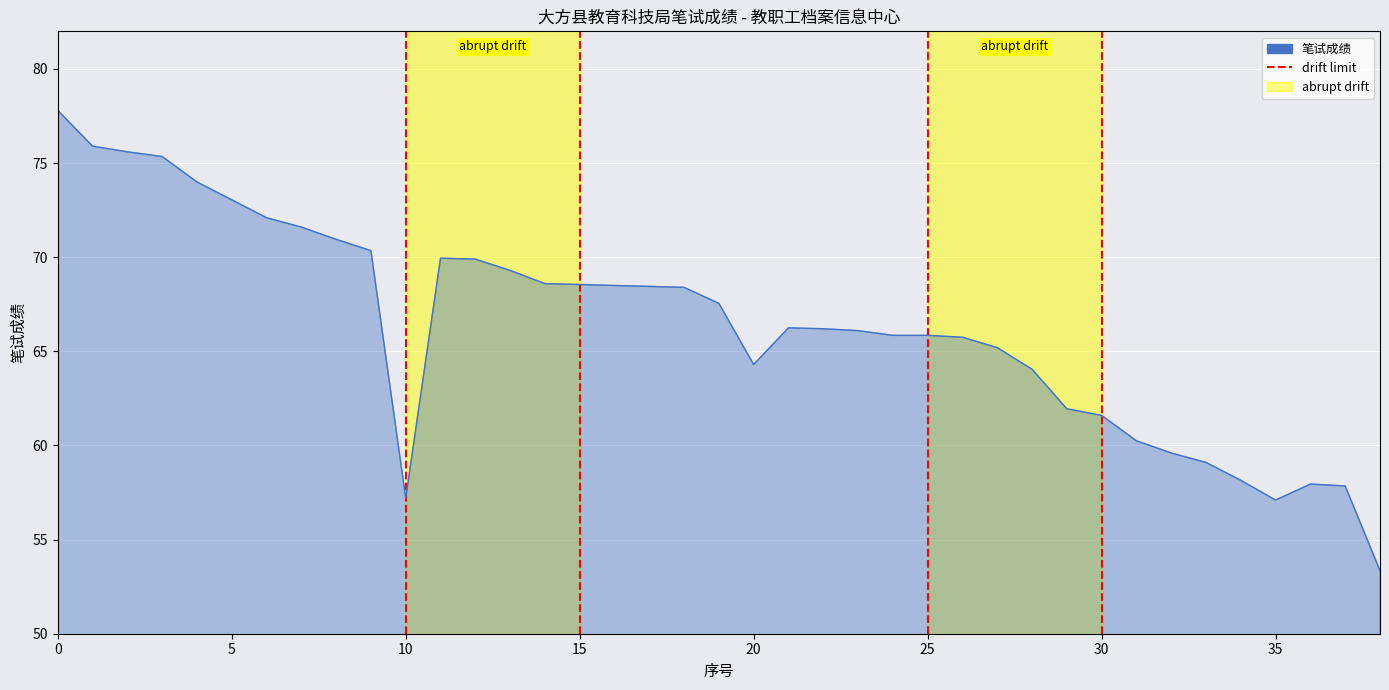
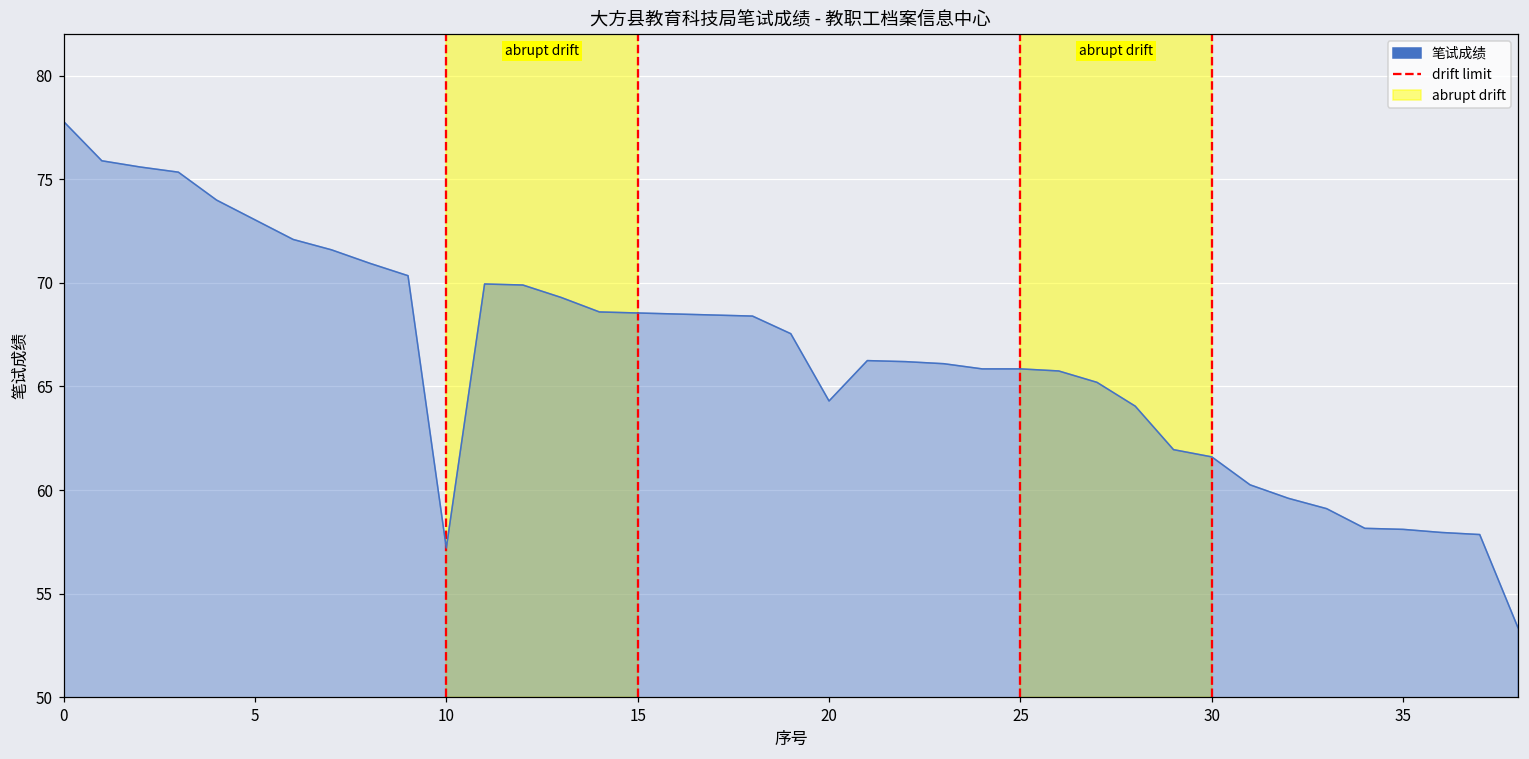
  {
    "0": 77.8,
    "5": 73.1,
    "20": 64.3,
-   "35": 57.1
+   "35": 58.1
  }
